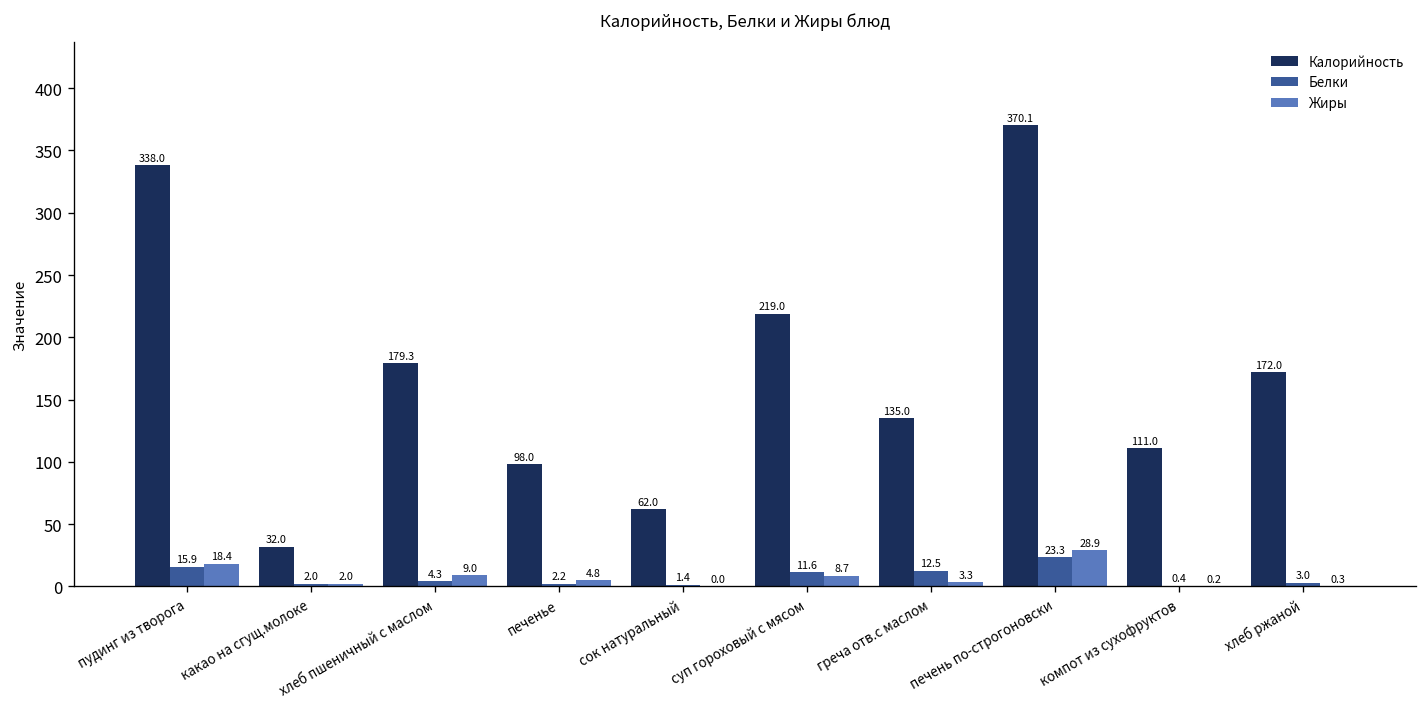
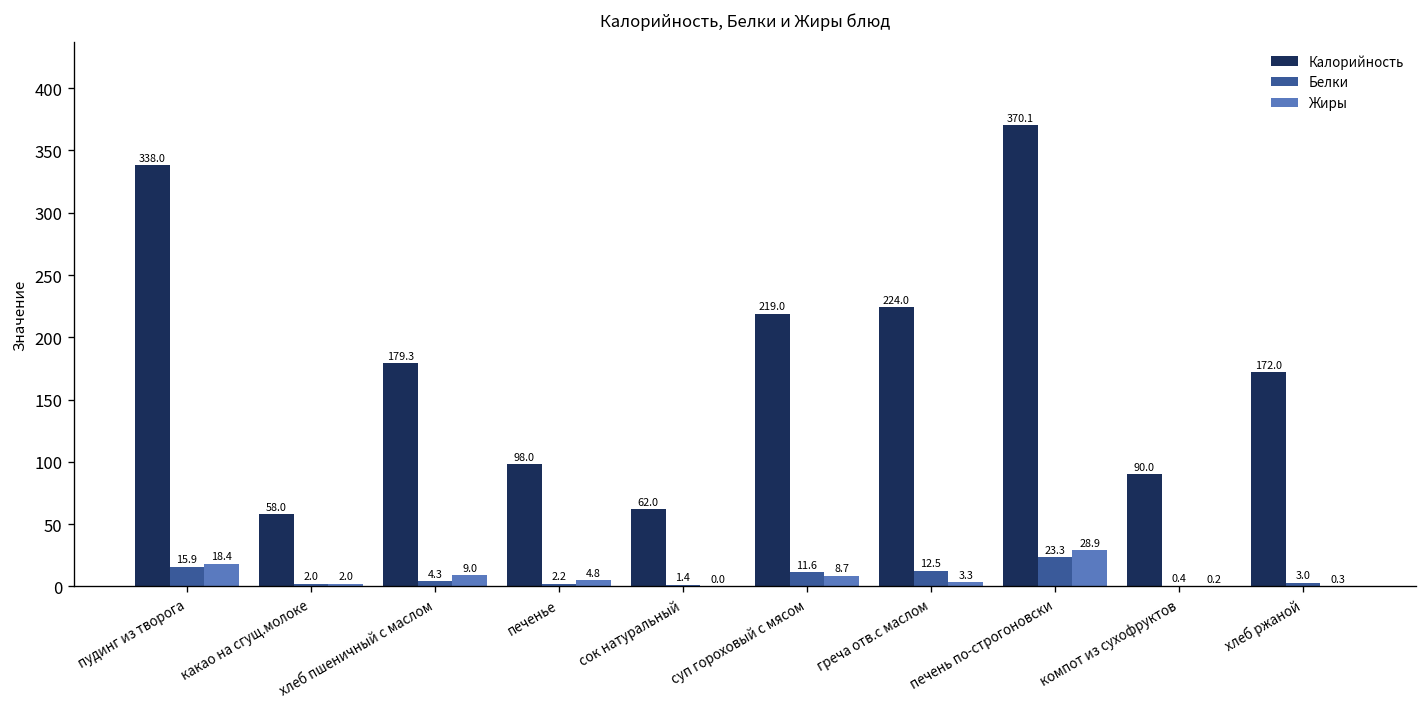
  {
    "Калорийность": {
      "пудинг из творога": 338.0,
-     "какао на сгущ.молоке": 32.0,
+     "какао на сгущ.молоке": 58.0,
      "хлеб пшеничный с маслом": 179.3,
      "печенье": 98.0,
      "сок натуральный": 62.0,
      "суп гороховый с мясом": 219.0,
-     "греча отв.с маслом": 135.0,
+     "греча отв.с маслом": 224.0,
      "печень по-строгоновски": 370.1,
-     "компот из сухофруктов": 111.0,
+     "компот из сухофруктов": 90.0,
      "хлеб ржаной": 172.0
    }
  }
